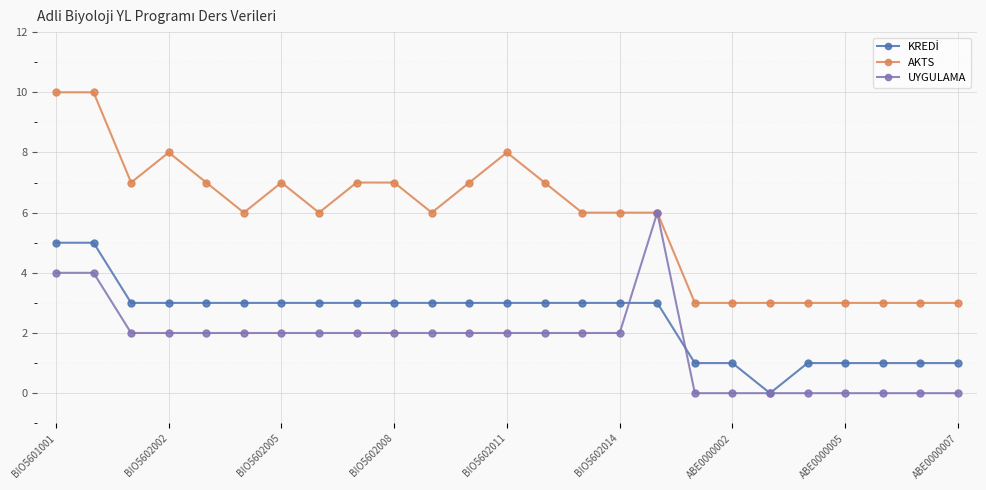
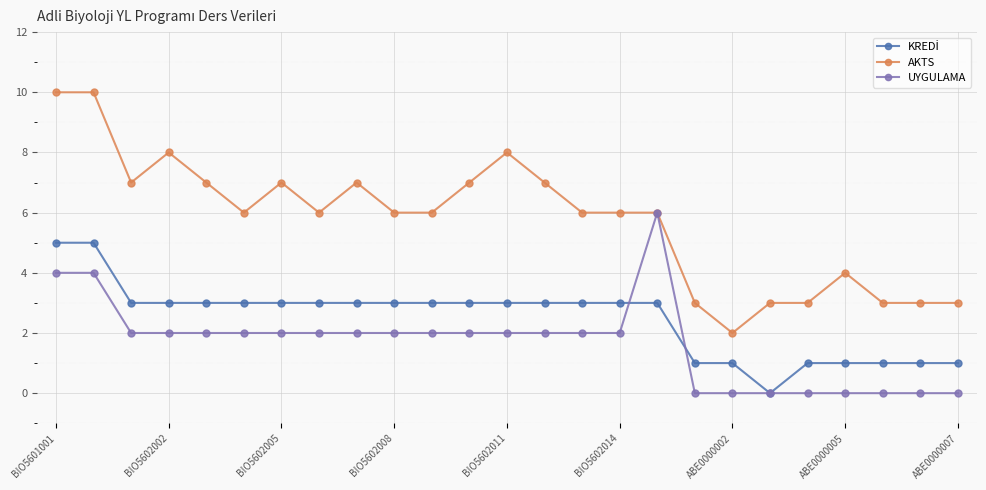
  {
    "AKTS": {
      "BIO5601001": 10,
      "BIO5602002": 8,
      "BIO5602005": 7,
-     "BIO5602008": 7,
+     "BIO5602008": 6,
      "BIO5602011": 8,
      "BIO5602014": 6,
-     "ABE0000002": 3,
-     "ABE0000005": 3
+     "ABE0000002": 2,
+     "ABE0000005": 4
    }
  }
